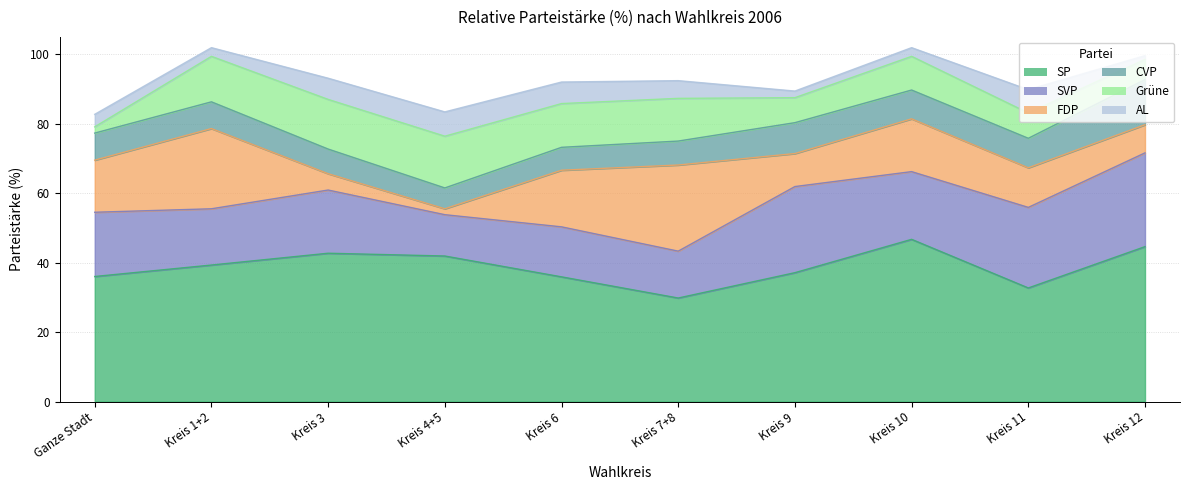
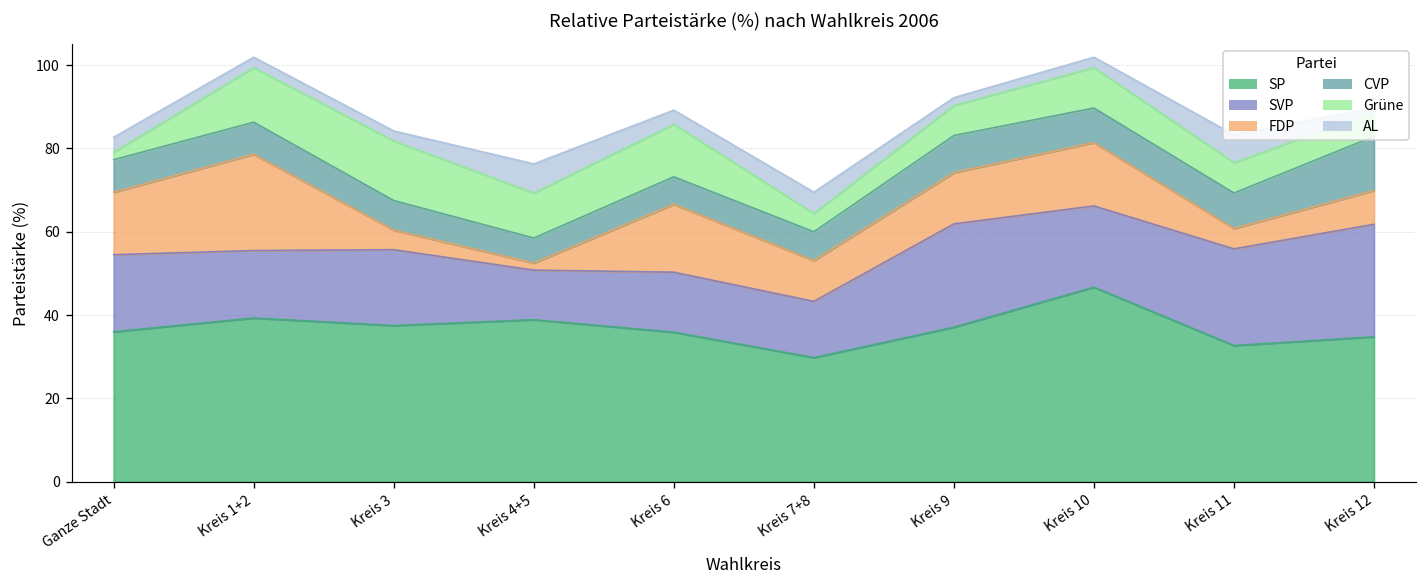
  {
    "SP": {
      "Ganze Stadt": 36,
      "Kreis 1+2": 39,
-     "Kreis 3": 43,
-     "Kreis 4+5": 42,
+     "Kreis 3": 38,
+     "Kreis 4+5": 39,
      "Kreis 6": 36,
      "Kreis 7+8": 30,
      "Kreis 9": 37,
      "Kreis 10": 47,
      "Kreis 11": 33,
-     "Kreis 12": 45
+     "Kreis 12": 35
    },
    "FDP": {
      "Ganze Stadt": 15,
      "Kreis 1+2": 23,
      "Kreis 3": 5,
      "Kreis 4+5": 2,
      "Kreis 6": 16,
-     "Kreis 7+8": 25,
-     "Kreis 9": 10,
+     "Kreis 7+8": 10,
+     "Kreis 9": 12,
      "Kreis 10": 15,
-     "Kreis 11": 11,
+     "Kreis 11": 5,
      "Kreis 12": 8
    },
    "Grüne": {
      "Ganze Stadt": 2,
      "Kreis 1+2": 13,
      "Kreis 3": 14,
-     "Kreis 4+5": 15,
+     "Kreis 4+5": 11,
      "Kreis 6": 13,
-     "Kreis 7+8": 12,
+     "Kreis 7+8": 4,
      "Kreis 9": 7,
      "Kreis 10": 10
    },
    "AL": {
      "Ganze Stadt": 4,
      "Kreis 1+2": 3,
-     "Kreis 3": 6,
+     "Kreis 3": 2,
      "Kreis 4+5": 7,
-     "Kreis 6": 6,
+     "Kreis 6": 3,
      "Kreis 7+8": 5,
      "Kreis 9": 2,
      "Kreis 10": 3
    }
  }
